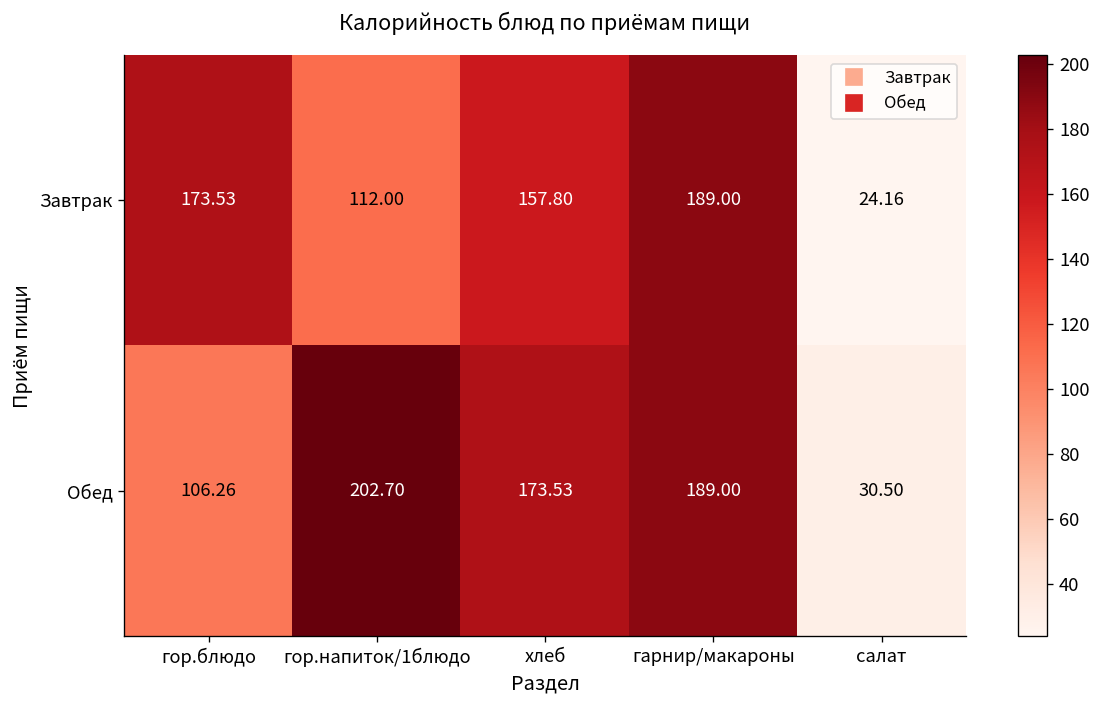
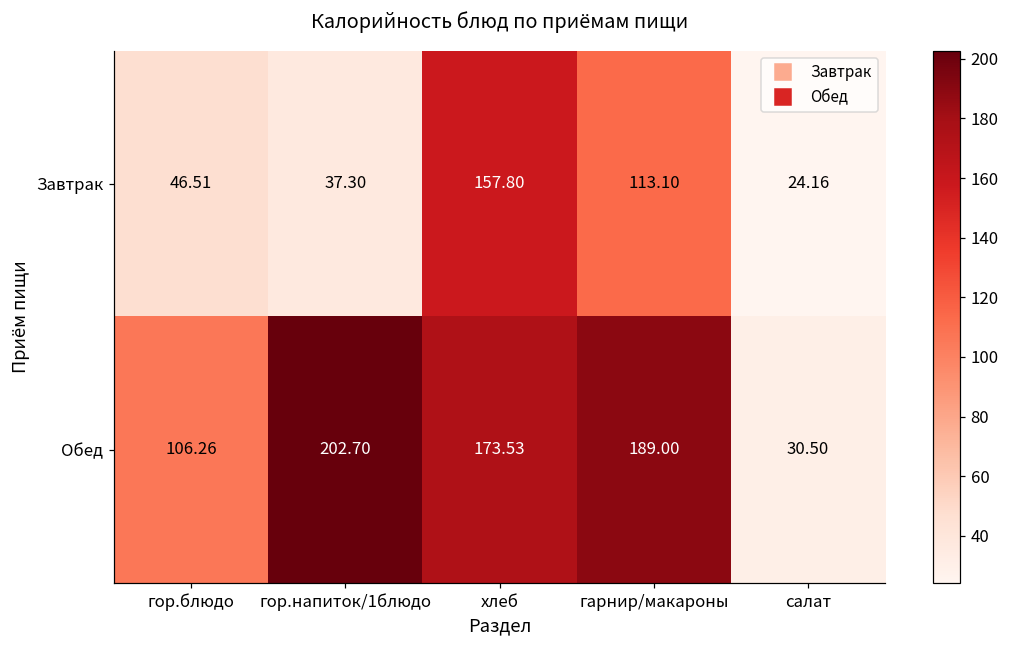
  {
    "Завтрак": {
-     "гор.блюдо": 173.53,
-     "гор.напиток/1блюдо": 112.00,
+     "гор.блюдо": 46.51,
+     "гор.напиток/1блюдо": 37.30,
      "хлеб": 157.80,
-     "гарнир/макароны": 189.00,
+     "гарнир/макароны": 113.10,
      "салат": 24.16
    },
    "Обед": {
      "гор.блюдо": 106.26,
      "гор.напиток/1блюдо": 202.70,
      "хлеб": 173.53,
      "гарнир/макароны": 189.00,
      "салат": 30.50
    }
  }
